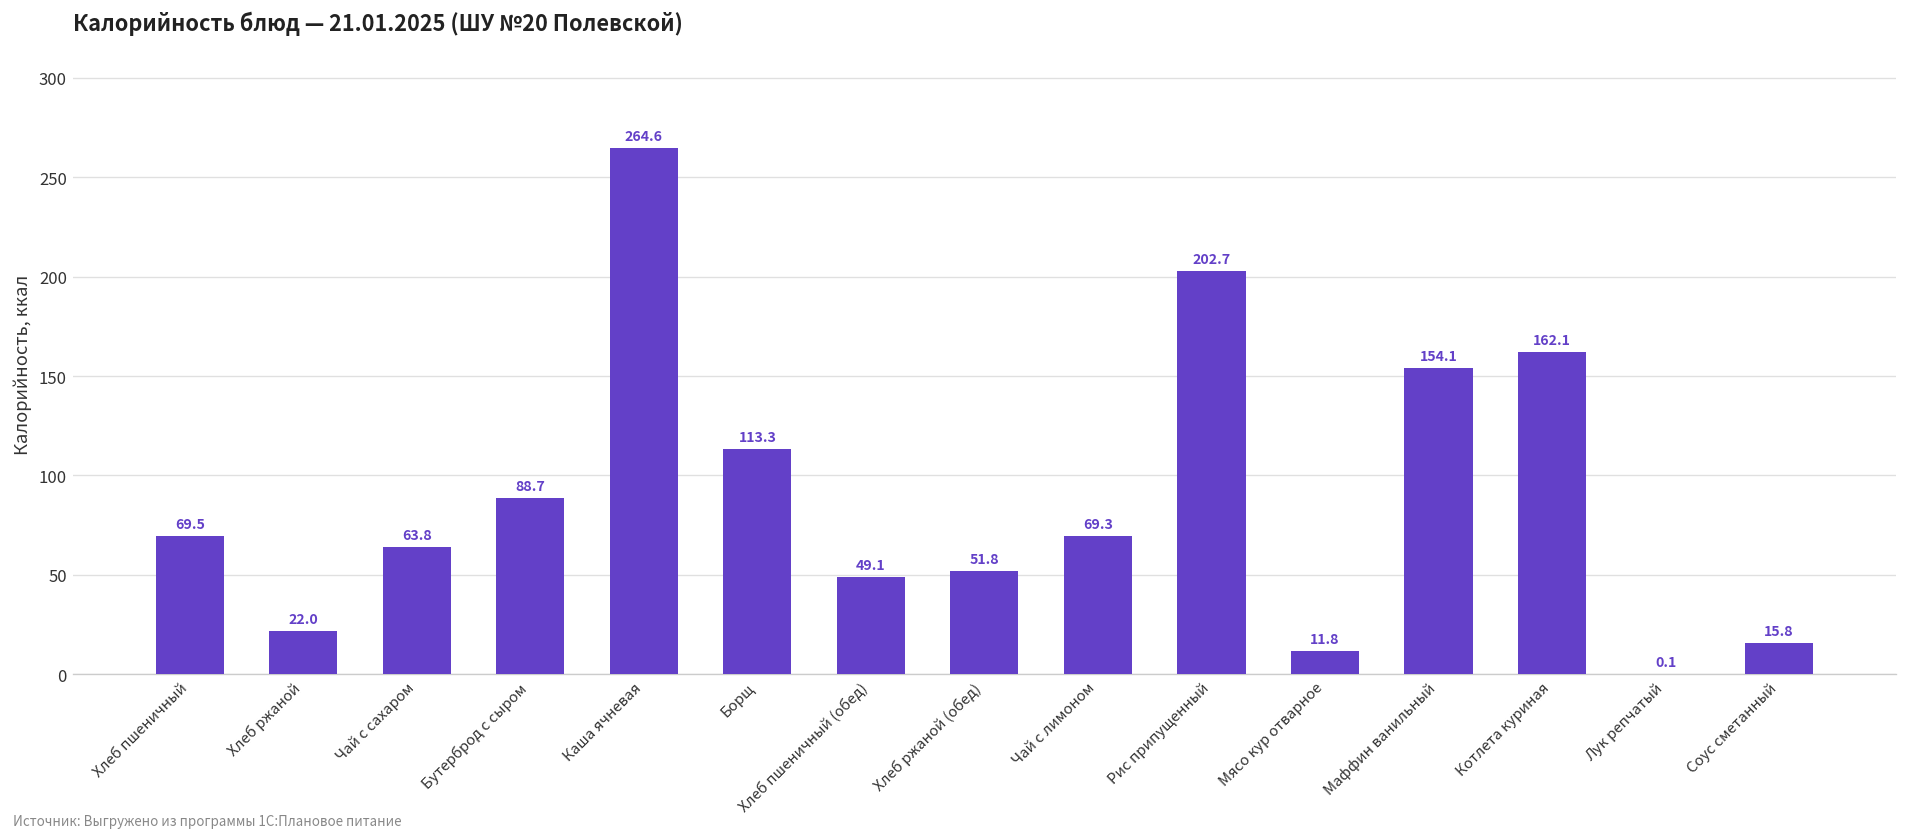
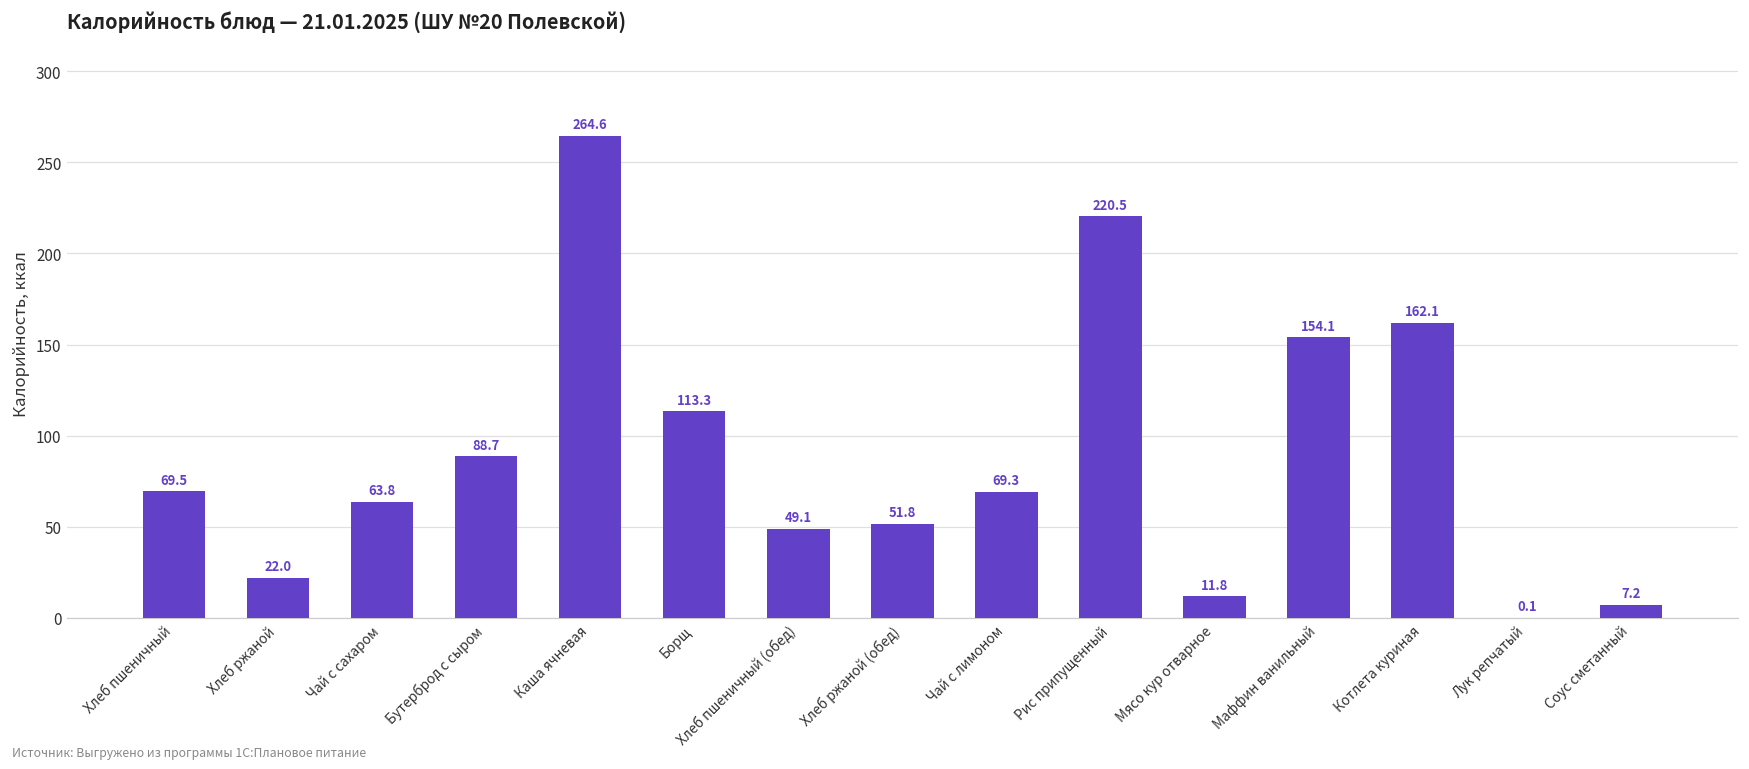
  {
    "Хлеб пшеничный": 69.5,
    "Хлеб ржаной": 22.0,
    "Чай с сахаром": 63.8,
    "Бутерброд с сыром": 88.7,
    "Каша ячневая": 264.6,
    "Борщ": 113.3,
    "Хлеб пшеничный (обед)": 49.1,
    "Хлеб ржаной (обед)": 51.8,
    "Чай с лимоном": 69.3,
-   "Рис припущенный": 202.7,
+   "Рис припущенный": 220.5,
    "Мясо кур отварное": 11.8,
    "Маффин ванильный": 154.1,
    "Котлета куриная": 162.1,
    "Лук репчатый": 0.1,
-   "Соус сметанный": 15.8
+   "Соус сметанный": 7.2
  }
